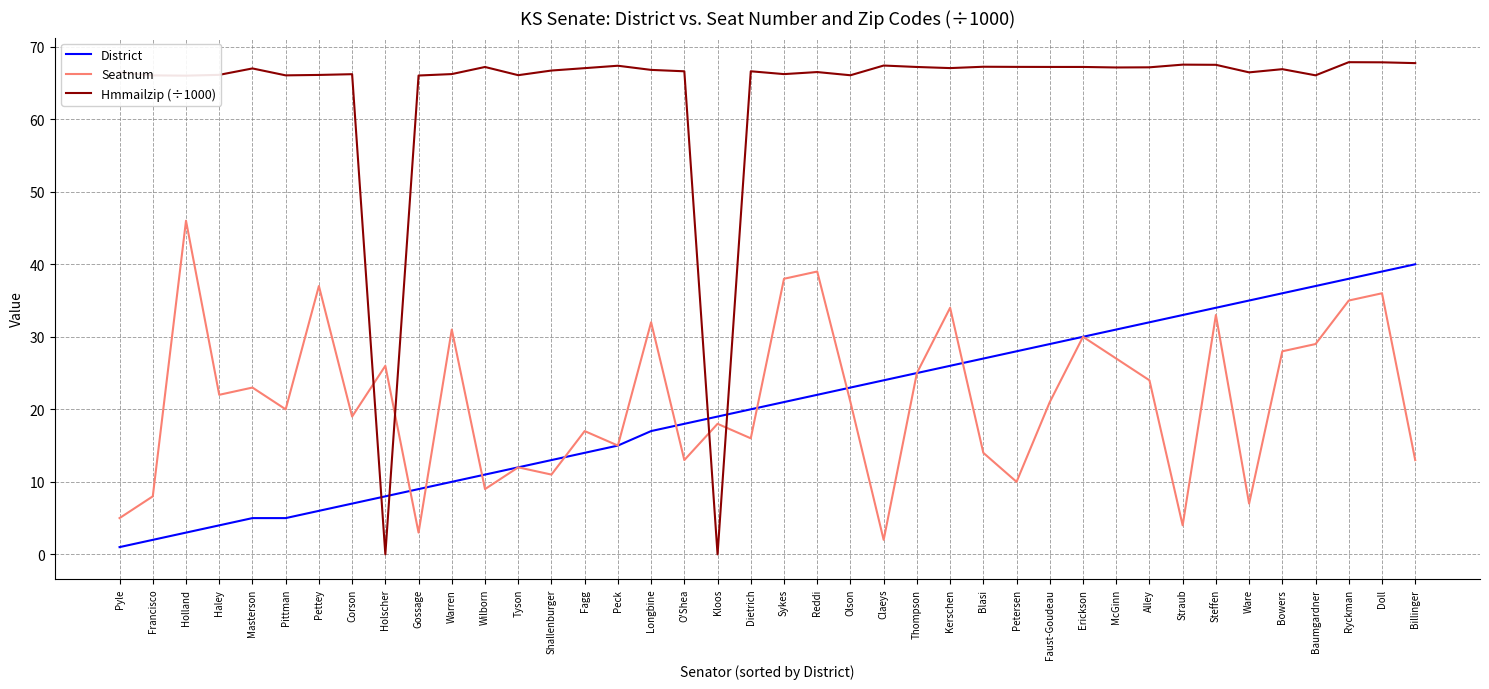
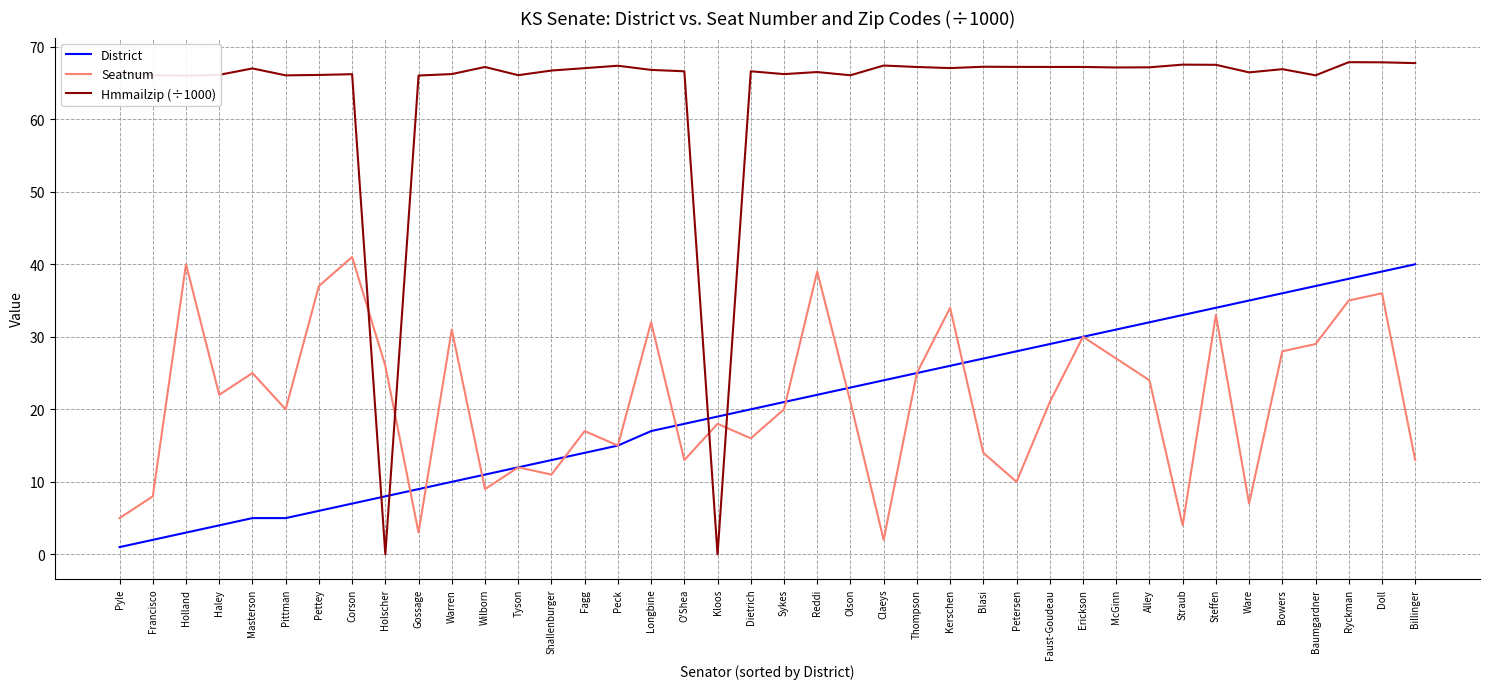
  {
    "District": {
      "Pyle": 1,
      "Francisco": 2,
      "Holland": 3,
      "Haley": 4,
      "Masterson": 5,
      "Pittman": 5,
      "Pettey": 6,
      "Corson": 7,
      "Holscher": 8,
      "Gossage": 9,
      "Warren": 10,
      "Wilborn": 11,
      "Shallenburger": 13,
      "Fagg": 14,
      "Longbine": 17,
      "O'Shea": 18,
      "Kloos": 19,
      "Dietrich": 20,
      "Sykes": 21,
      "Reddi": 22,
      "Olson": 23,
      "Claeys": 24,
      "Kerschen": 26,
      "Blasi": 27,
      "Petersen": 28,
      "Faust-Goudeau": 29,
      "McGinn": 31,
      "Alley": 32,
      "Straub": 33,
      "Steffen": 34,
      "Ware": 35,
      "Bowers": 36,
      "Baumgardner": 37,
      "Ryckman": 38,
      "Doll": 39,
      "Billinger": 40
    },
    "Seatnum": {
      "Pyle": 5,
      "Francisco": 8,
-     "Holland": 46,
+     "Holland": 40,
      "Haley": 22,
-     "Masterson": 23,
+     "Masterson": 25,
      "Pittman": 20,
      "Pettey": 37,
-     "Corson": 19,
+     "Corson": 41,
      "Holscher": 26,
      "Gossage": 3,
      "Warren": 31,
      "Wilborn": 9,
      "Shallenburger": 11,
      "Fagg": 17,
      "Longbine": 32,
      "O'Shea": 13,
      "Kloos": 18,
      "Dietrich": 16,
-     "Sykes": 38,
+     "Sykes": 20,
      "Reddi": 39,
      "Olson": 21,
      "Claeys": 2,
      "Kerschen": 34,
      "Blasi": 14,
      "Petersen": 10,
      "Faust-Goudeau": 21,
      "McGinn": 27,
      "Alley": 24,
      "Straub": 4,
      "Steffen": 33,
      "Ware": 7,
      "Bowers": 28,
      "Baumgardner": 29,
      "Ryckman": 35,
      "Doll": 36,
      "Billinger": 13
    },
    "Hmmailzip (÷1000)": {
      "Masterson": 67,
      "Pittman": 66,
      "Pettey": 66,
      "Corson": 66,
      "Holscher": 0,
      "Gossage": 66,
      "Warren": 66,
      "Wilborn": 67,
      "Tyson": 66,
      "Shallenburger": 67,
      "Fagg": 67,
      "Peck": 67,
      "Longbine": 67,
      "O'Shea": 67,
      "Kloos": 0,
      "Dietrich": 67,
      "Sykes": 66,
      "Reddi": 67,
      "Olson": 66,
      "Claeys": 67,
      "Thompson": 67,
      "Kerschen": 67,
      "Blasi": 67,
      "Petersen": 67,
      "Faust-Goudeau": 67,
      "Erickson": 67,
      "McGinn": 67,
      "Alley": 67,
      "Straub": 68,
      "Steffen": 68,
      "Ware": 66,
      "Bowers": 67,
      "Baumgardner": 66,
      "Ryckman": 68,
      "Doll": 68,
      "Billinger": 68
    }
  }
